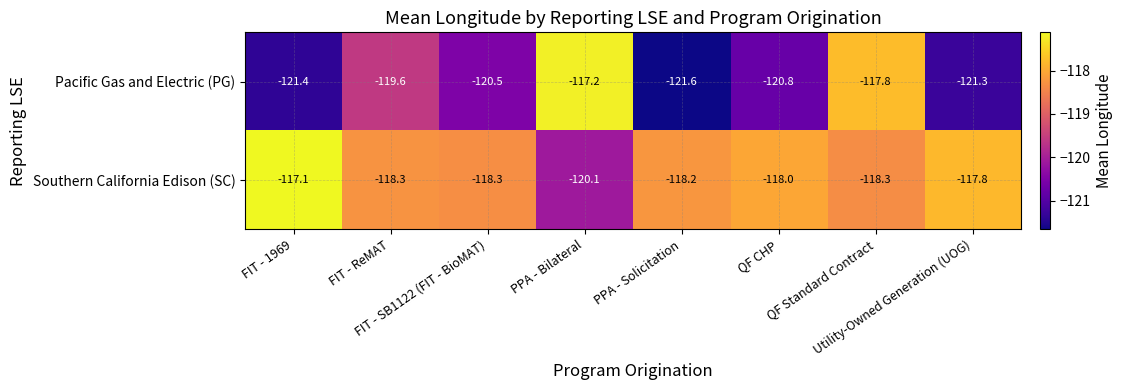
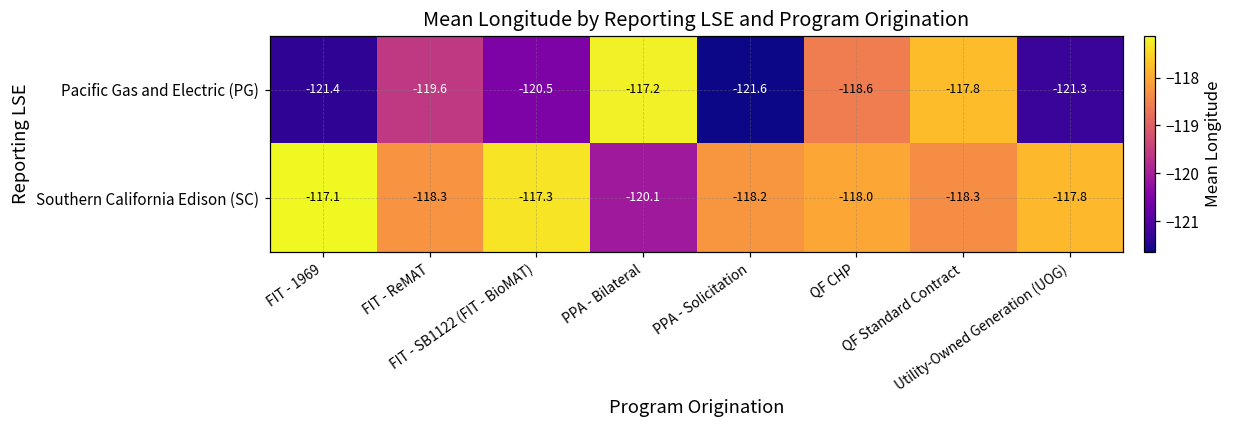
  {
    "Pacific Gas and Electric (PG)": {
      "FIT - 1969": -121.4,
      "FIT - ReMAT": -119.6,
      "FIT - SB1122 (FIT - BioMAT)": -120.5,
      "PPA - Bilateral": -117.2,
      "PPA - Solicitation": -121.6,
-     "QF CHP": -120.8,
+     "QF CHP": -118.6,
      "QF Standard Contract": -117.8,
      "Utility-Owned Generation (UOG)": -121.3
    },
    "Southern California Edison (SC)": {
      "FIT - 1969": -117.1,
      "FIT - ReMAT": -118.3,
-     "FIT - SB1122 (FIT - BioMAT)": -118.3,
+     "FIT - SB1122 (FIT - BioMAT)": -117.3,
      "PPA - Bilateral": -120.1,
      "PPA - Solicitation": -118.2,
      "QF CHP": -118.0,
      "QF Standard Contract": -118.3,
      "Utility-Owned Generation (UOG)": -117.8
    }
  }
